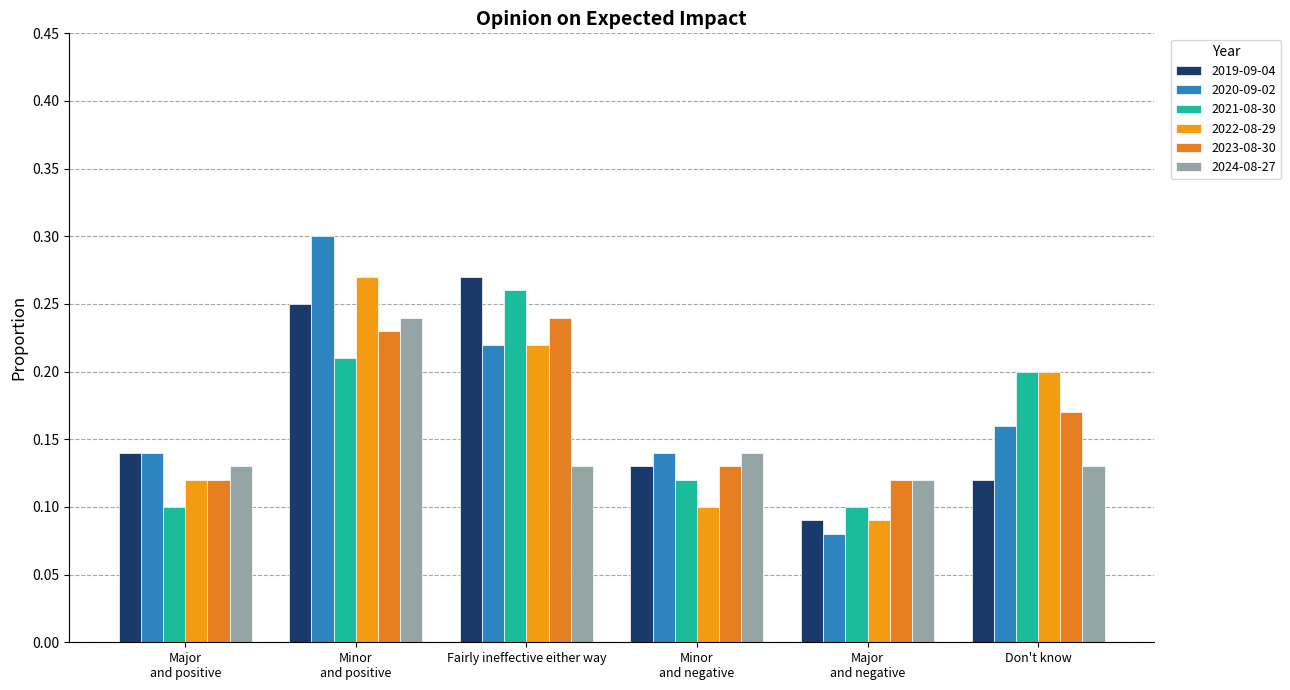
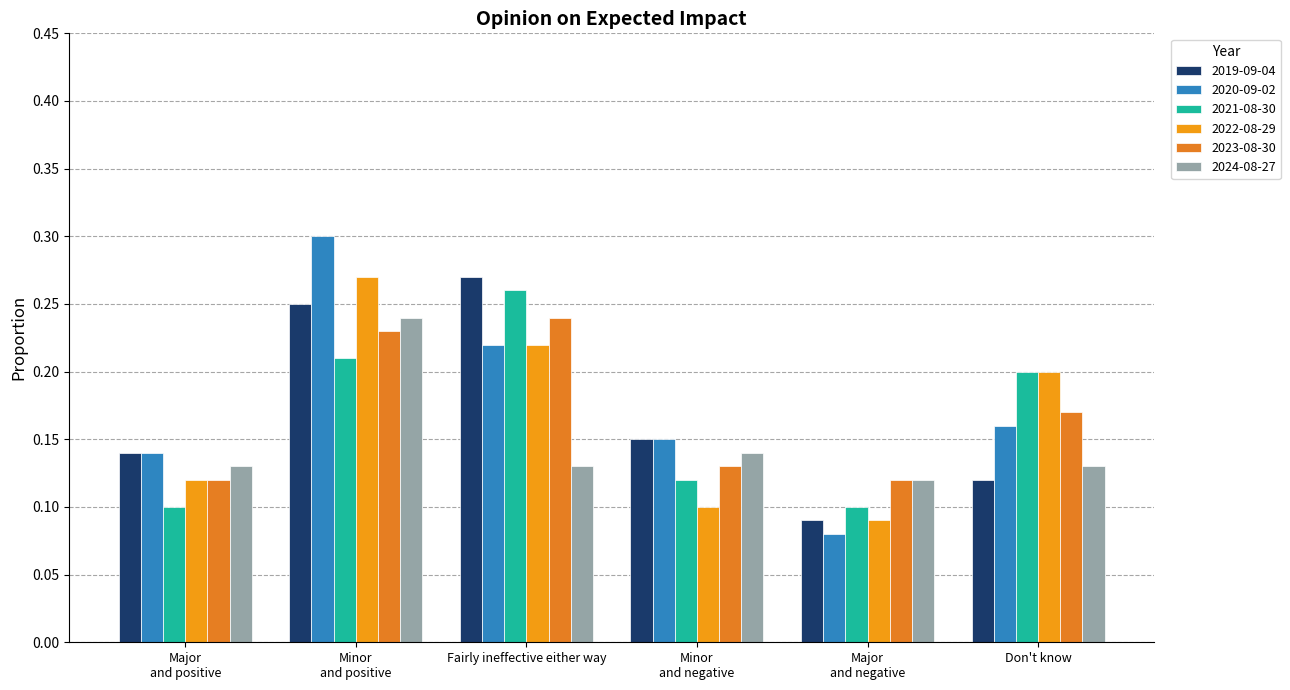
  {
    "2019-09-04": {
      "Major and positive": 0.14,
      "Minor and positive": 0.25,
      "Fairly ineffective either way": 0.27,
-     "Minor and negative": 0.13,
+     "Minor and negative": 0.15,
      "Major and negative": 0.09,
      "Don't know": 0.12
    },
    "2020-09-02": {
      "Major and positive": 0.14,
      "Minor and positive": 0.30,
      "Fairly ineffective either way": 0.22,
-     "Minor and negative": 0.14,
+     "Minor and negative": 0.15,
      "Major and negative": 0.08,
      "Don't know": 0.16
    },
    "2021-08-30": {
      "Major and positive": 0.10,
      "Minor and positive": 0.21,
      "Fairly ineffective either way": 0.26,
      "Minor and negative": 0.12,
      "Major and negative": 0.10,
      "Don't know": 0.20
    },
    "2024-08-27": {
      "Major and positive": 0.13,
      "Minor and positive": 0.24,
      "Fairly ineffective either way": 0.13,
      "Minor and negative": 0.14,
      "Major and negative": 0.12,
      "Don't know": 0.13
    }
  }
